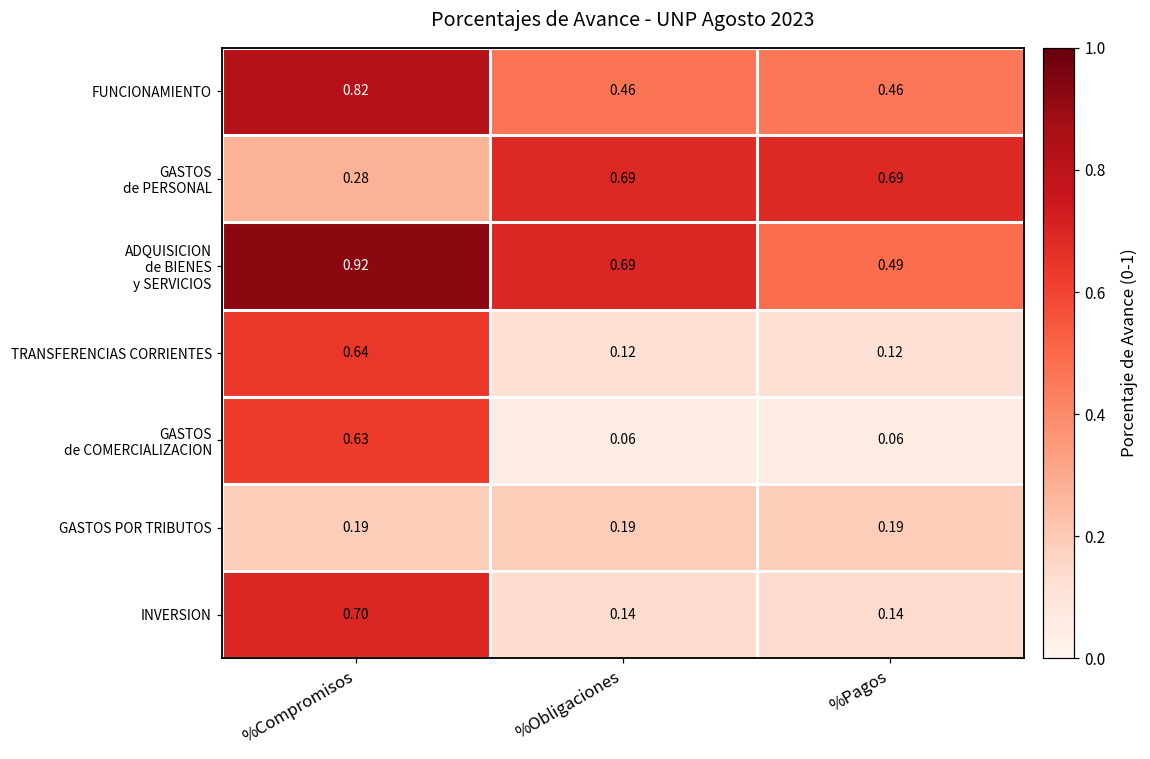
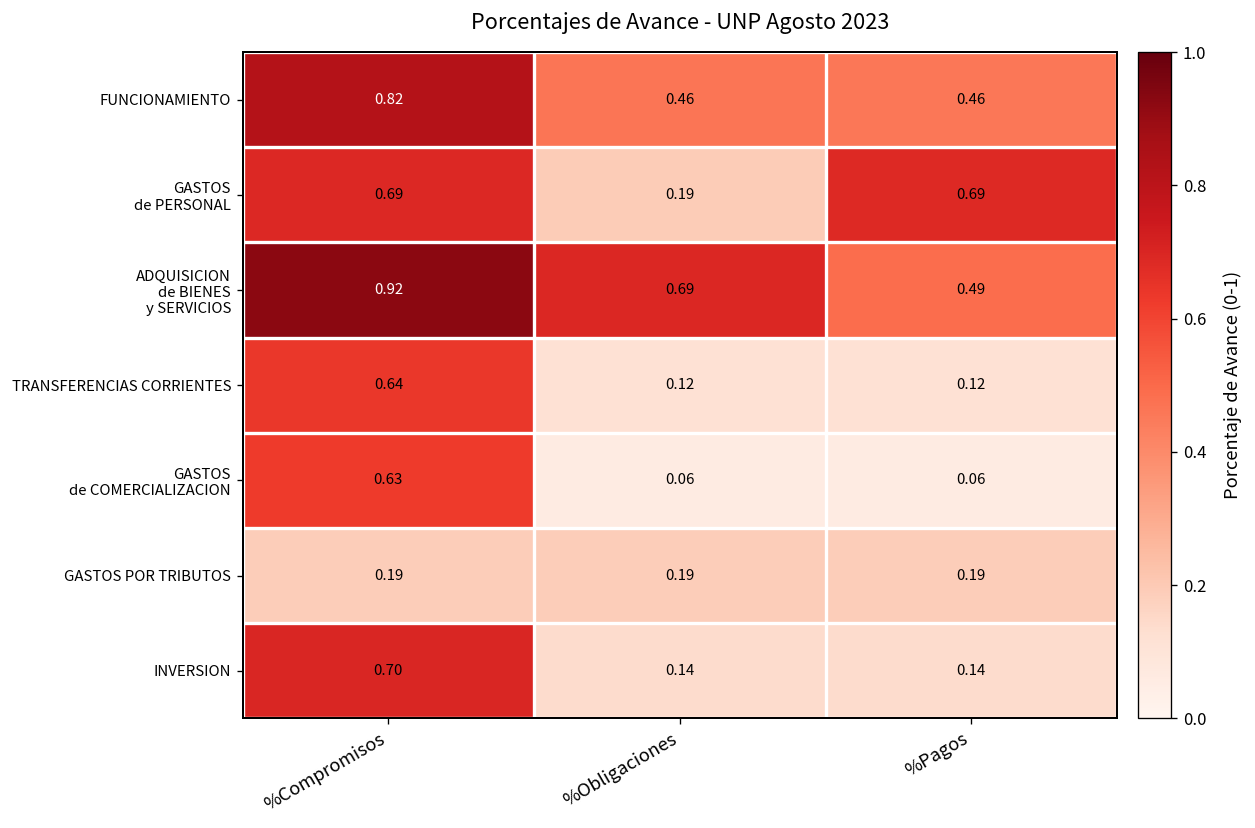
  {
    "FUNCIONAMIENTO": {
      "%Compromisos": 0.82,
      "%Obligaciones": 0.46,
      "%Pagos": 0.46
    },
    "GASTOS de PERSONAL": {
-     "%Compromisos": 0.28,
-     "%Obligaciones": 0.69,
+     "%Compromisos": 0.69,
+     "%Obligaciones": 0.19,
      "%Pagos": 0.69
    },
    "ADQUISICION de BIENES y SERVICIOS": {
      "%Compromisos": 0.92,
      "%Obligaciones": 0.69,
      "%Pagos": 0.49
    },
    "TRANSFERENCIAS CORRIENTES": {
      "%Compromisos": 0.64,
      "%Obligaciones": 0.12,
      "%Pagos": 0.12
    },
    "GASTOS de COMERCIALIZACION": {
      "%Compromisos": 0.63,
      "%Obligaciones": 0.06,
      "%Pagos": 0.06
    },
    "GASTOS POR TRIBUTOS": {
      "%Compromisos": 0.19,
      "%Obligaciones": 0.19,
      "%Pagos": 0.19
    },
    "INVERSION": {
      "%Compromisos": 0.70,
      "%Obligaciones": 0.14,
      "%Pagos": 0.14
    }
  }
